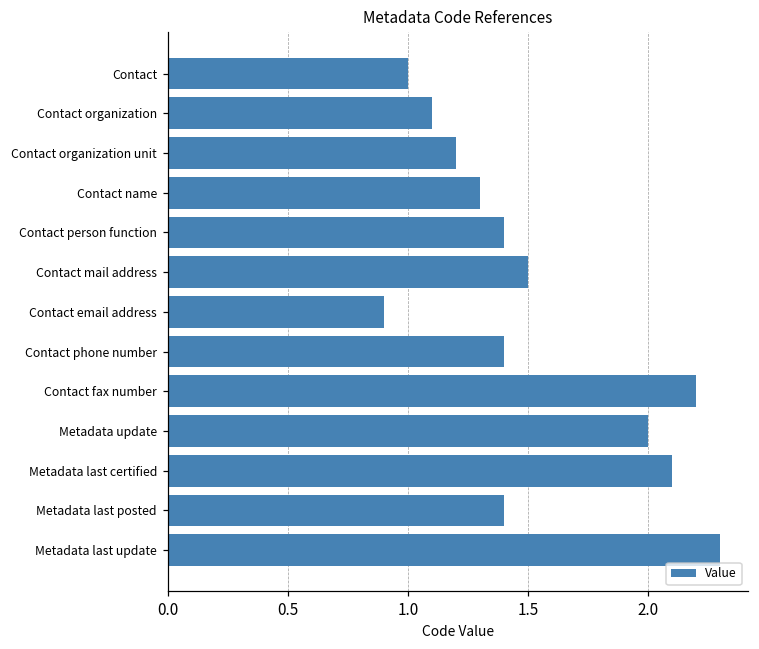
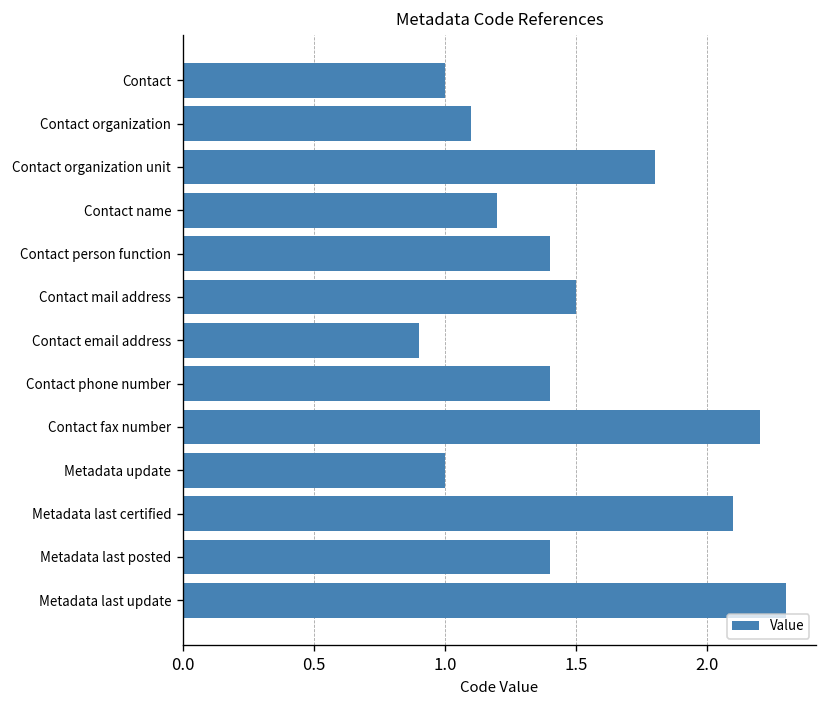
  {
    "Contact": 1.0,
    "Contact organization": 1.1,
-   "Contact organization unit": 1.2,
-   "Contact name": 1.3,
+   "Contact organization unit": 1.8,
+   "Contact name": 1.2,
    "Contact person function": 1.4,
    "Contact mail address": 1.5,
    "Contact email address": 0.9,
    "Contact phone number": 1.4,
    "Contact fax number": 2.2,
-   "Metadata update": 2,
+   "Metadata update": 1,
    "Metadata last certified": 2.1,
    "Metadata last posted": 1.4,
    "Metadata last update": 2.3
  }
